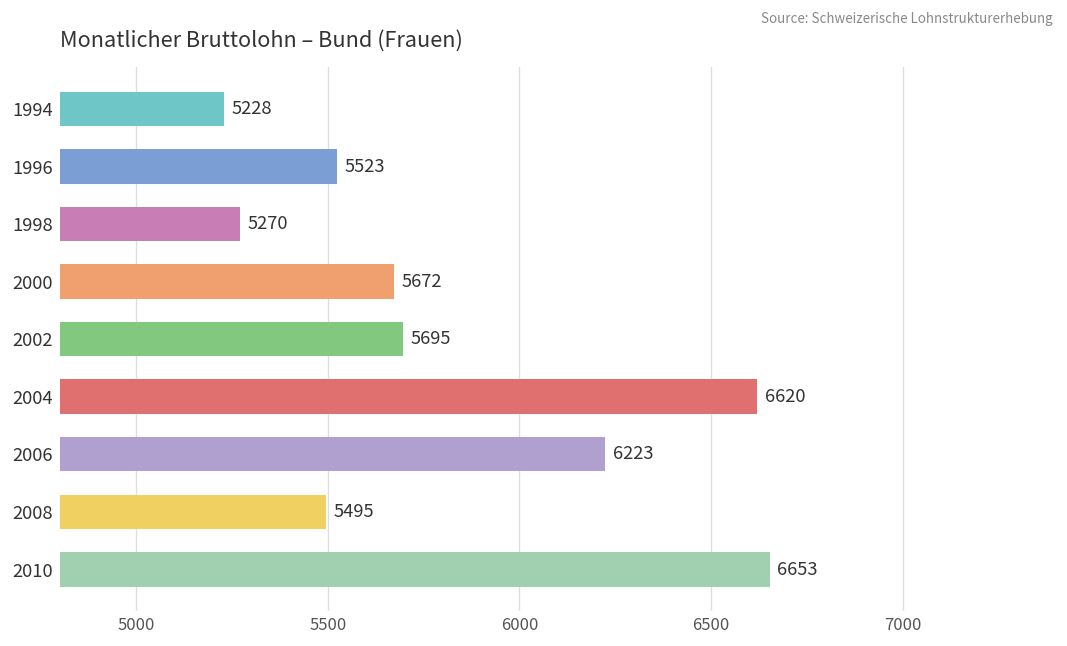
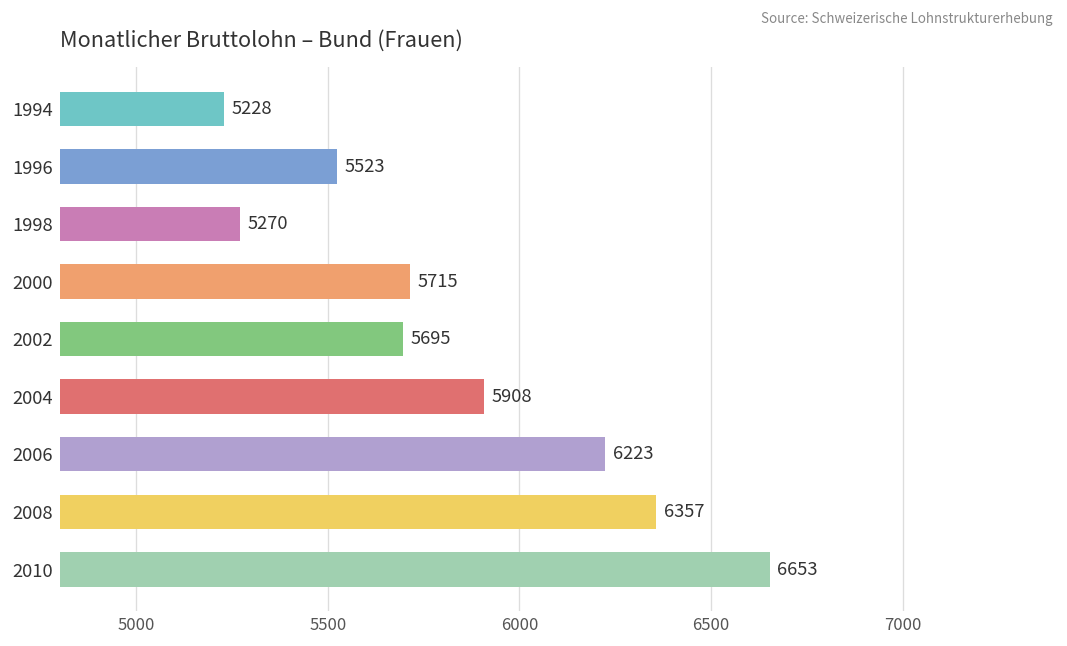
  {
    "1994": 5228,
    "1996": 5523,
    "1998": 5270,
-   "2000": 5672,
+   "2000": 5715,
    "2002": 5695,
-   "2004": 6620,
+   "2004": 5908,
    "2006": 6223,
-   "2008": 5495,
+   "2008": 6357,
    "2010": 6653
  }
